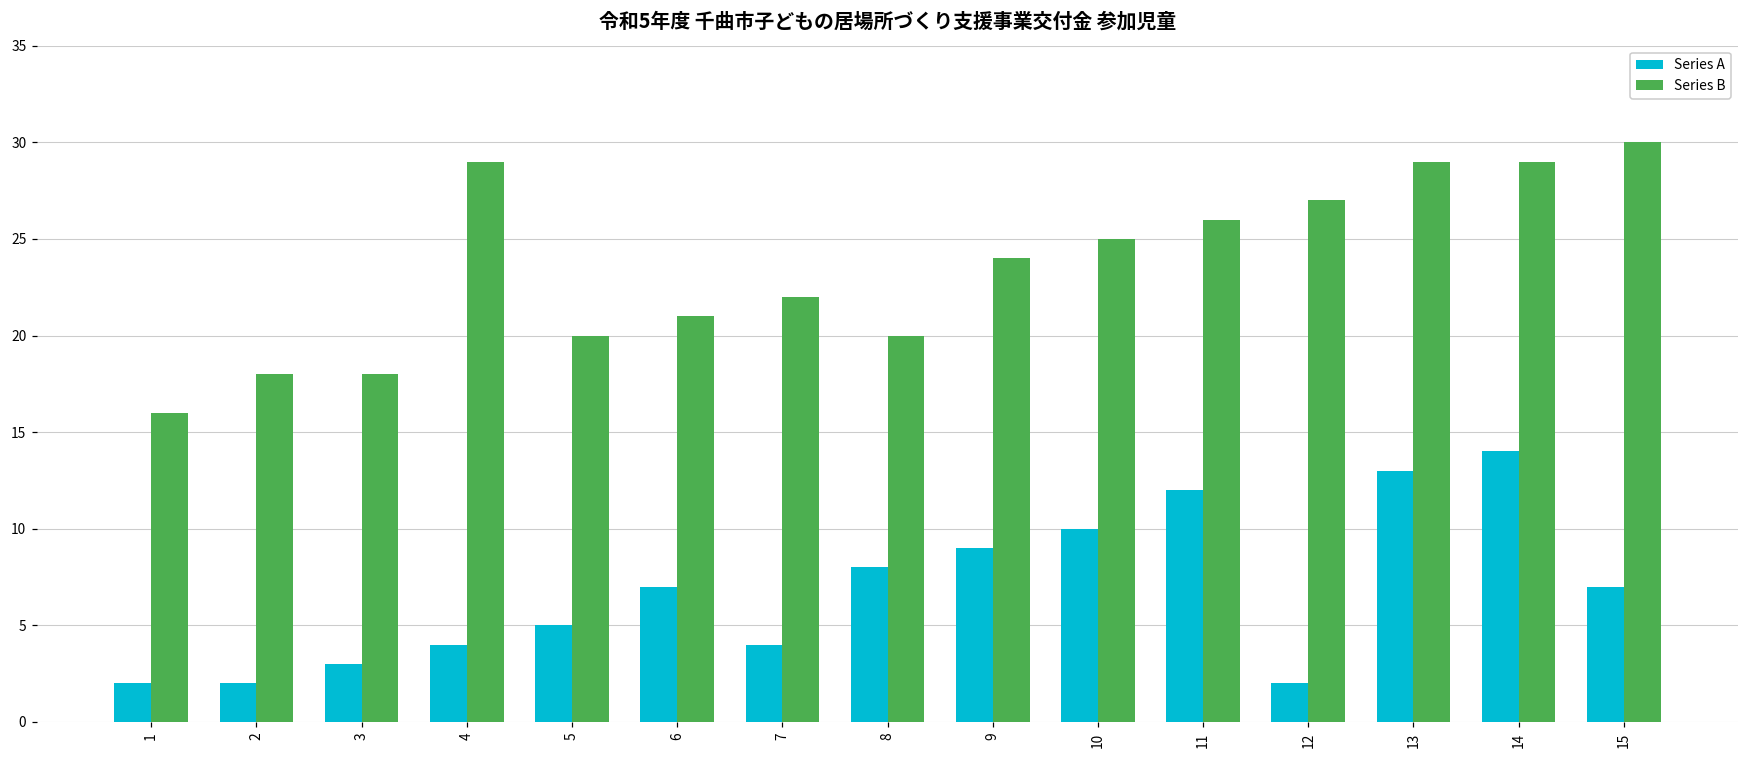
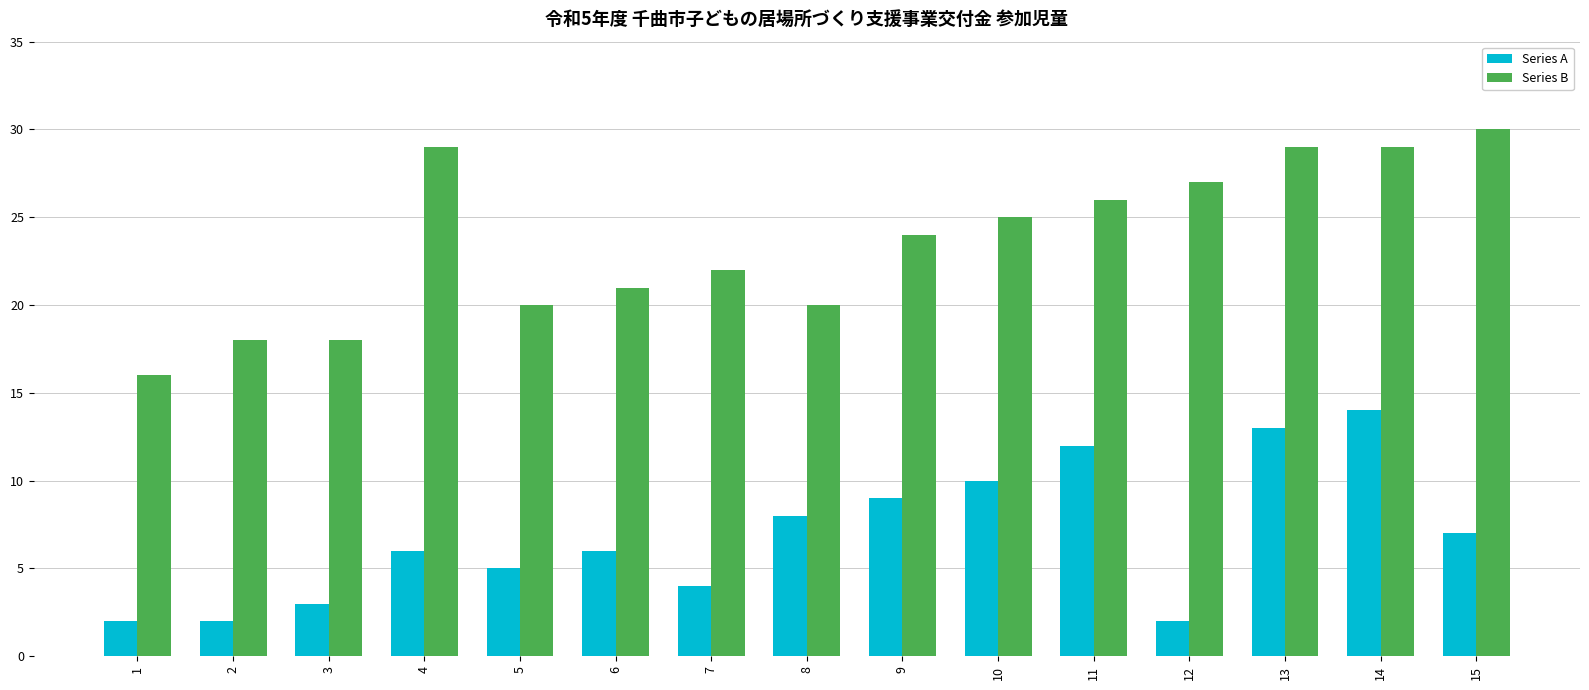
  {
    "Series A": {
      "1": 2,
      "2": 2,
      "3": 3,
-     "4": 4,
+     "4": 6,
      "5": 5,
-     "6": 7,
+     "6": 6,
      "7": 4,
      "8": 8,
      "9": 9,
      "10": 10,
      "11": 12,
      "12": 2,
      "13": 13,
      "14": 14,
      "15": 7
    },
    "Series B": {
      "1": 16,
      "2": 18,
      "3": 18,
      "4": 29,
      "5": 20,
      "6": 21,
      "7": 22,
      "8": 20,
      "9": 24,
      "10": 25,
      "11": 26,
      "12": 27,
      "13": 29,
      "14": 29,
      "15": 30
    }
  }
